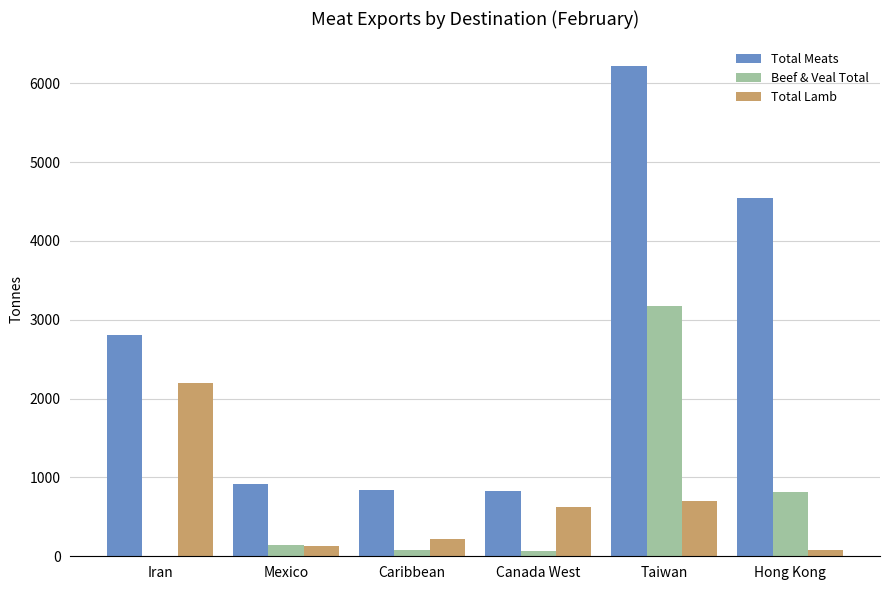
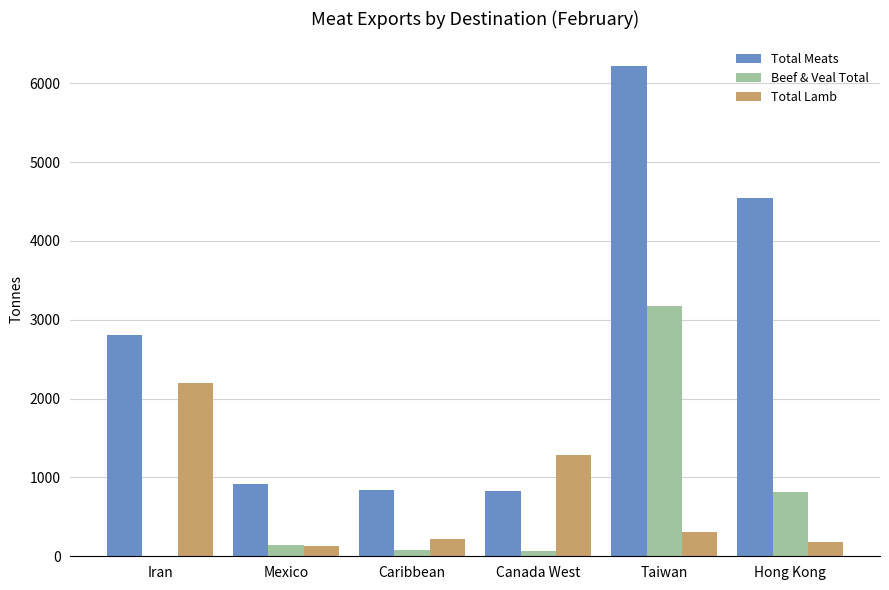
  {
    "Total Meats": {
      "Iran": 2800,
      "Mexico": 900,
      "Caribbean": 800,
      "Canada West": 800,
      "Taiwan": 6200,
      "Hong Kong": 4500
    },
    "Beef & Veal Total": {
      "Iran": 0,
      "Mexico": 100,
      "Caribbean": 100,
      "Canada West": 100,
      "Taiwan": 3200,
      "Hong Kong": 800
    },
    "Total Lamb": {
      "Iran": 2200,
      "Mexico": 100,
      "Caribbean": 200,
-     "Canada West": 600,
-     "Taiwan": 700,
-     "Hong Kong": 100
+     "Canada West": 1300,
+     "Taiwan": 300,
+     "Hong Kong": 200
    }
  }
